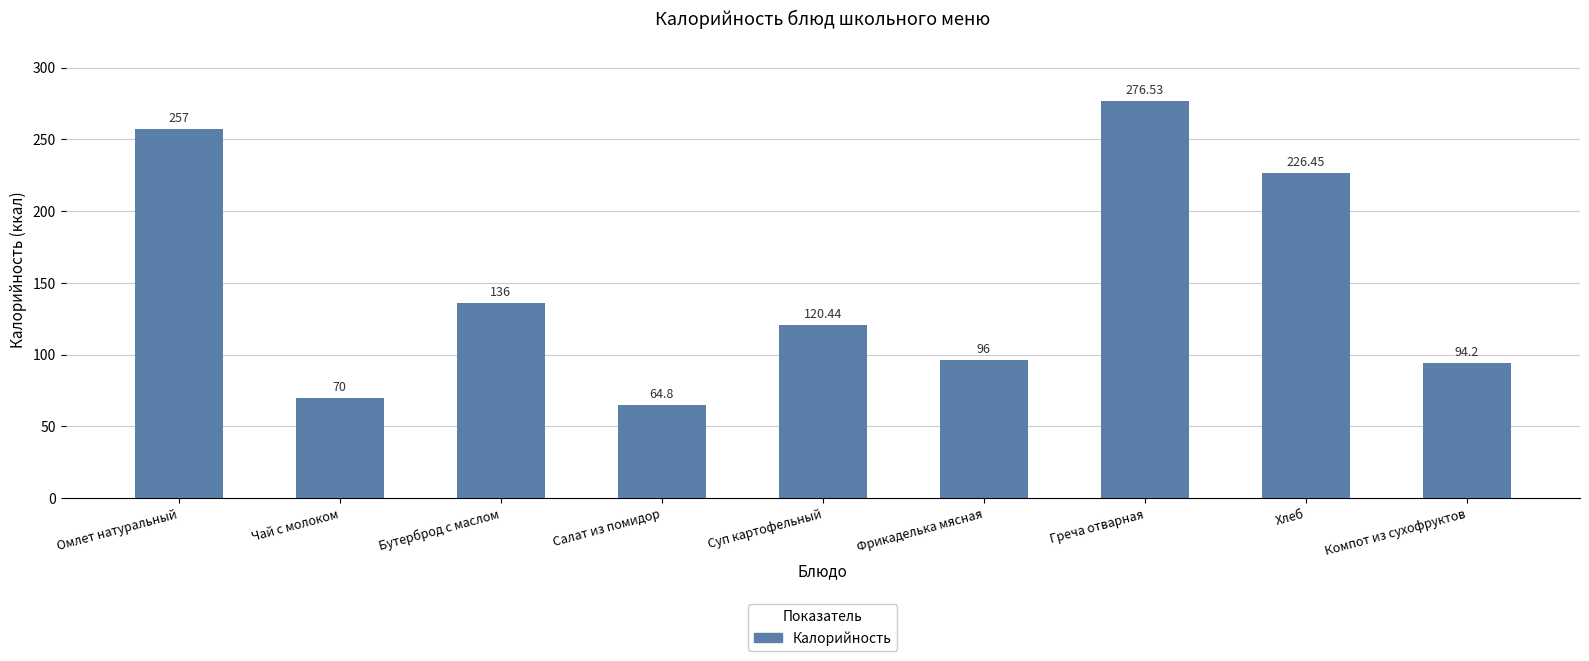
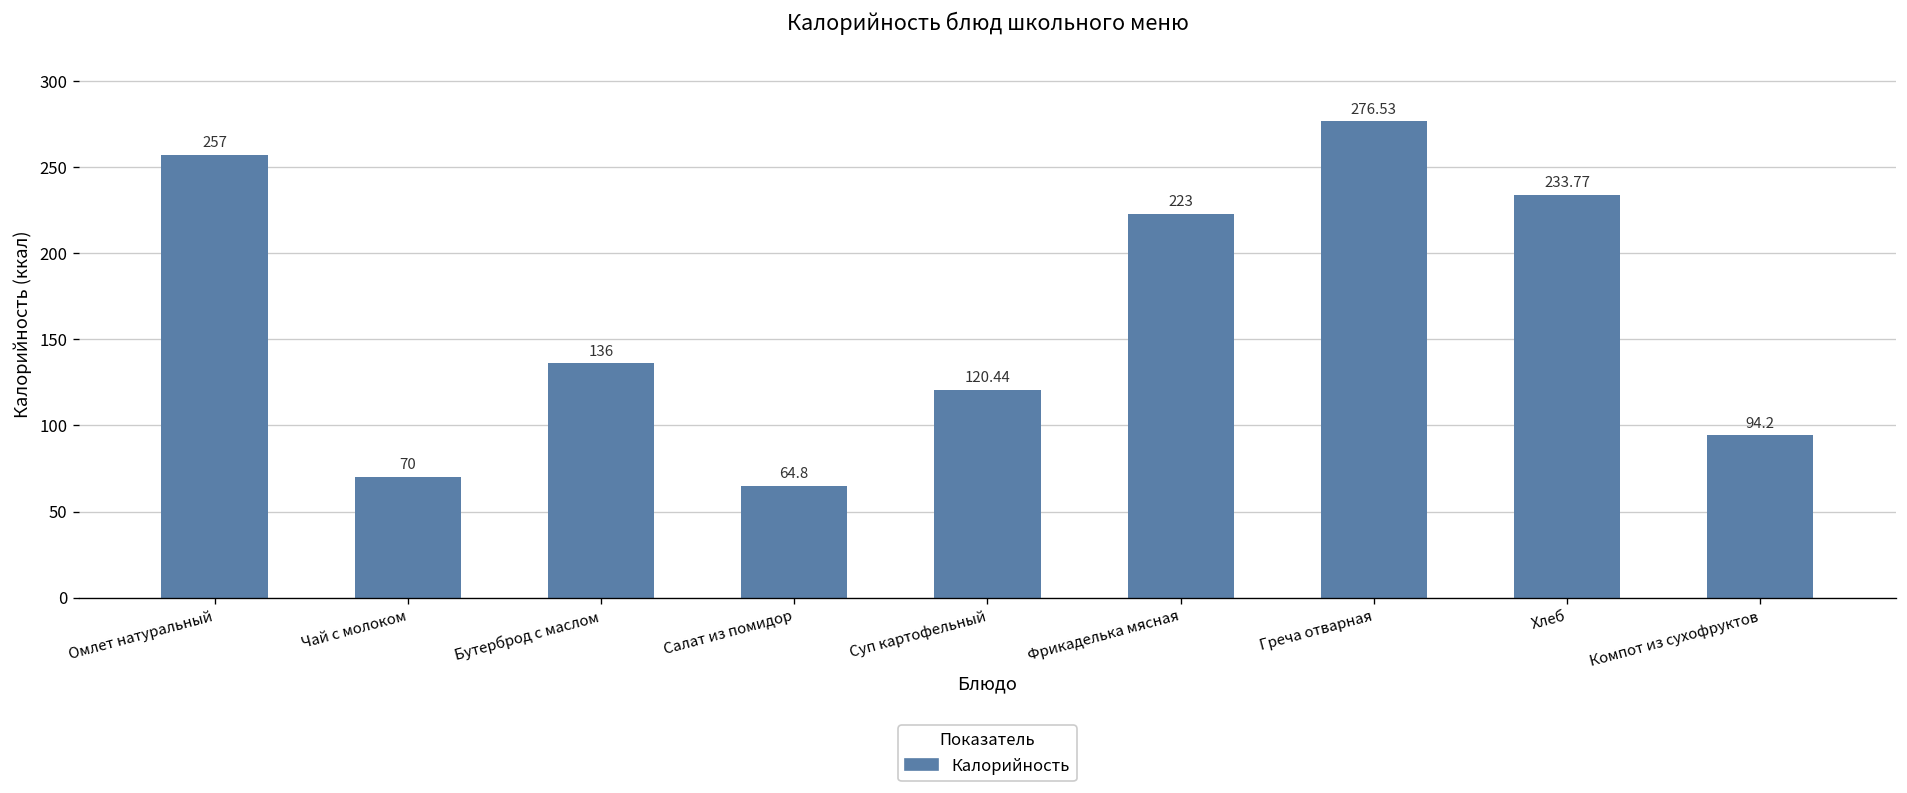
  {
    "Омлет натуральный": 257,
    "Чай с молоком": 70,
    "Бутерброд с маслом": 136,
    "Салат из помидор": 64.8,
    "Суп картофельный": 120.44,
-   "Фрикаделька мясная": 96,
+   "Фрикаделька мясная": 223,
    "Греча отварная": 276.53,
-   "Хлеб": 226.45,
+   "Хлеб": 233.77,
    "Компот из сухофруктов": 94.2
  }
